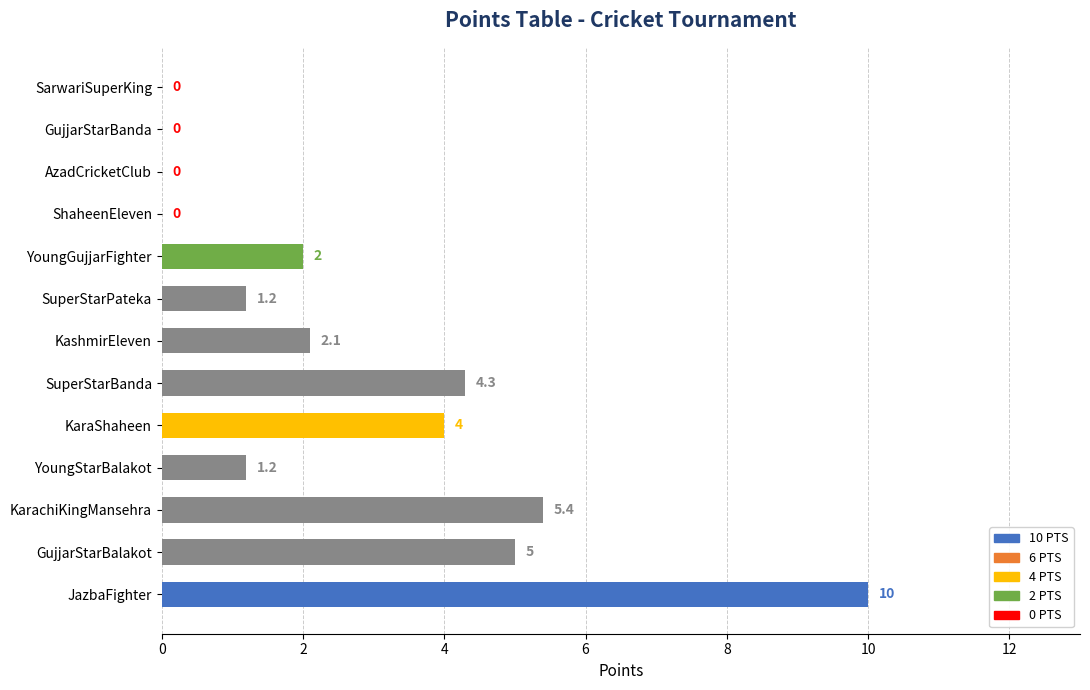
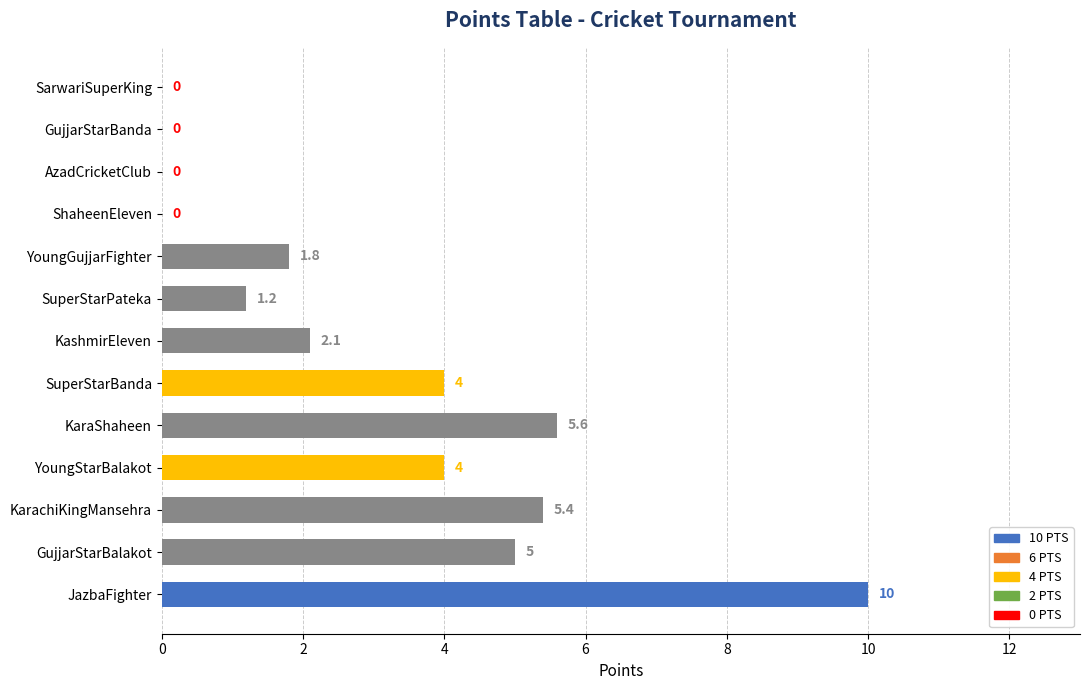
  {
    "SarwariSuperKing": 0,
    "GujjarStarBanda": 0,
    "AzadCricketClub": 0,
    "ShaheenEleven": 0,
-   "YoungGujjarFighter": 2,
+   "YoungGujjarFighter": 1.8,
    "SuperStarPateka": 1.2,
    "KashmirEleven": 2.1,
-   "SuperStarBanda": 4.3,
-   "KaraShaheen": 4,
-   "YoungStarBalakot": 1.2,
+   "SuperStarBanda": 4,
+   "KaraShaheen": 5.6,
+   "YoungStarBalakot": 4,
    "KarachiKingMansehra": 5.4,
    "GujjarStarBalakot": 5,
    "JazbaFighter": 10
  }
